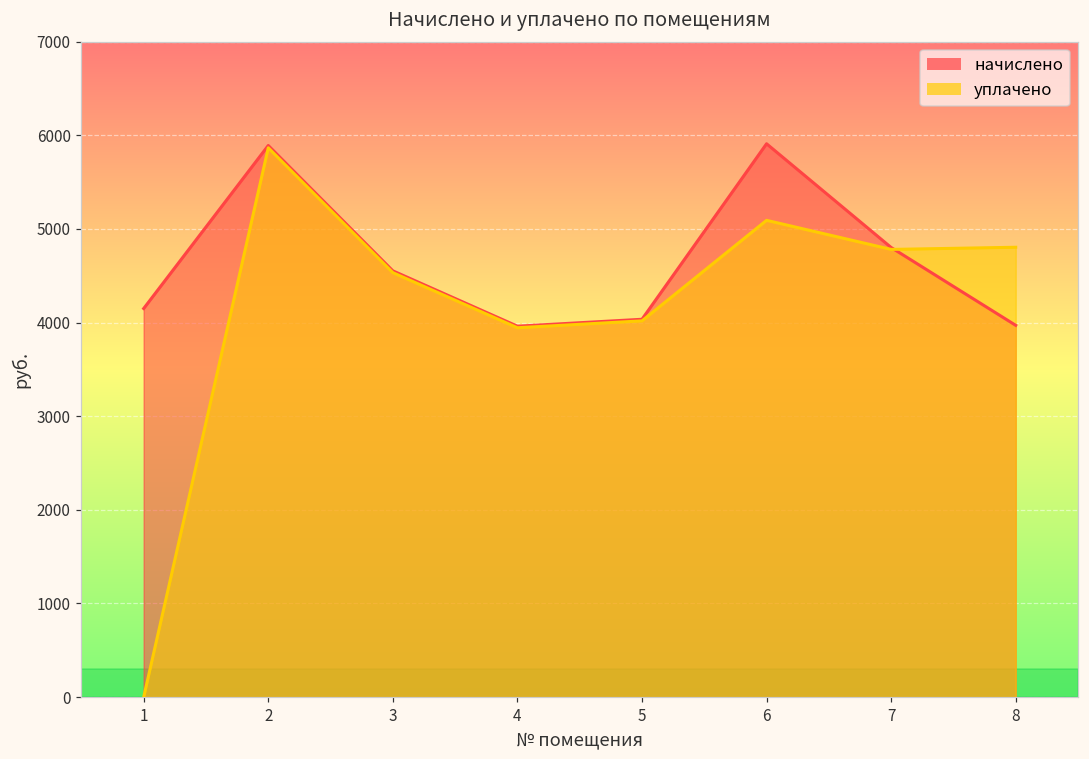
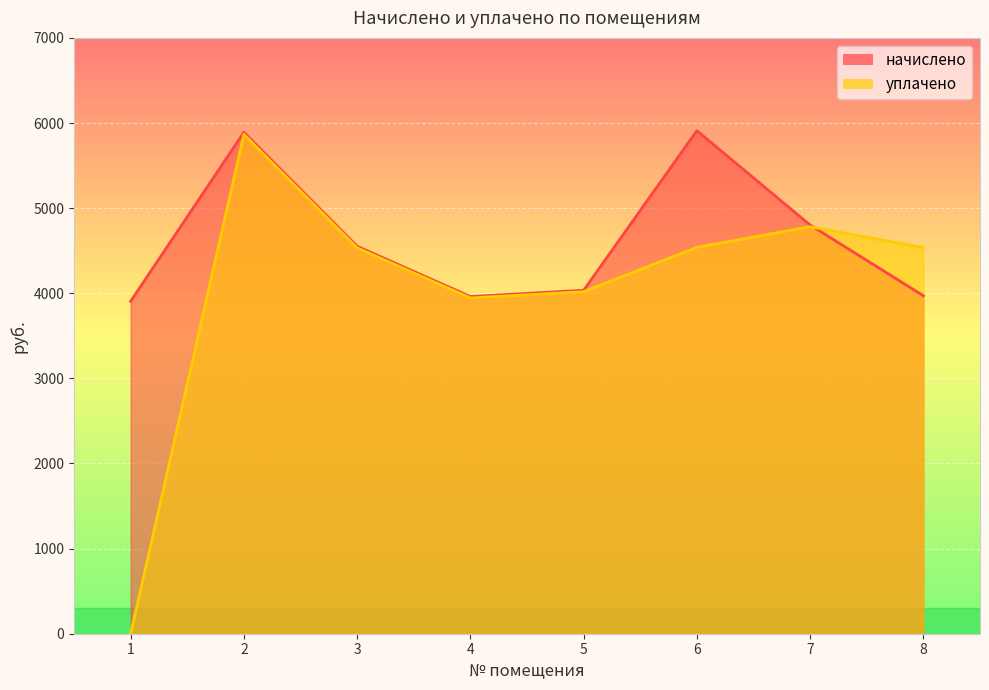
  {
    "начислено": {
-     "1": 4200,
+     "1": 3900,
      "6": 5900,
      "8": 4000
    },
    "уплачено": {
      "1": 0,
-     "6": 5100,
-     "8": 4800
+     "6": 4500,
+     "8": 4500
    }
  }
